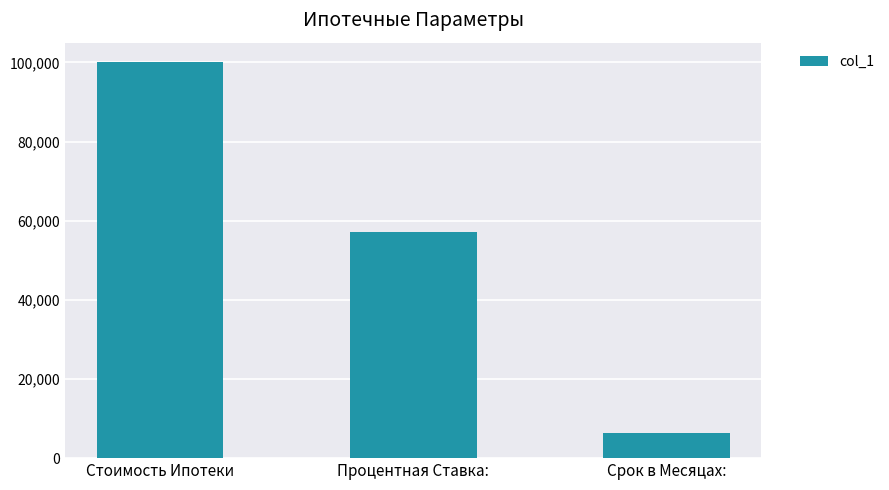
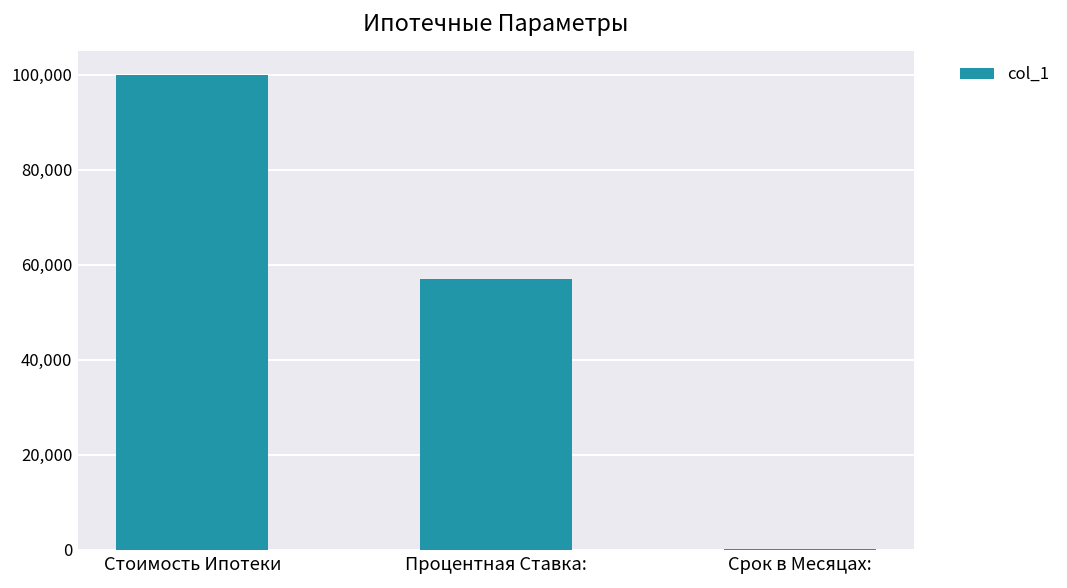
  {
    "Стоимость Ипотеки": "100,000",
    "Процентная Ставка:": "57,000",
-   "Срок в Месяцах:": "6,000"
+   "Срок в Месяцах:": "0"
  }
